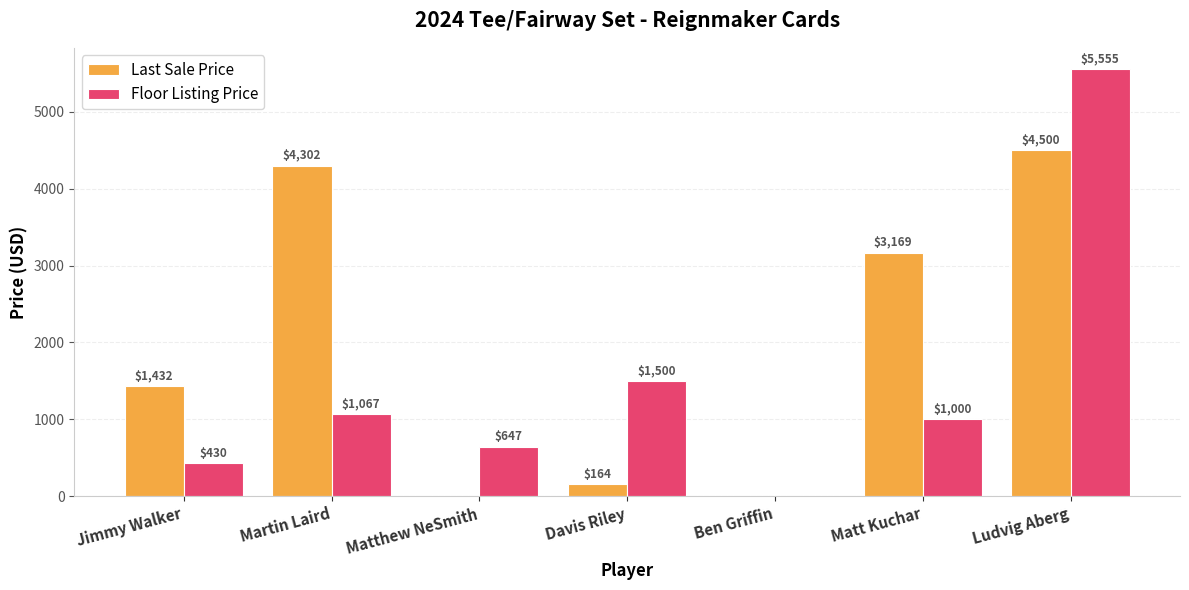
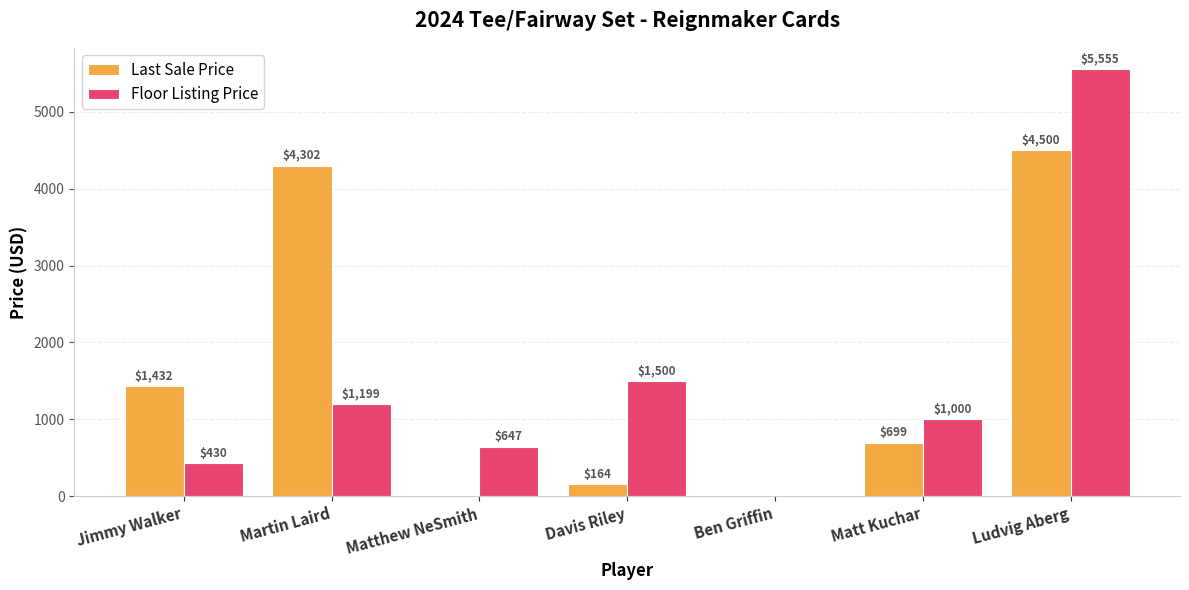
  {
    "Last Sale Price": {
      "Jimmy Walker": "$1,432",
      "Martin Laird": "$4,302",
      "Davis Riley": "$164",
-     "Matt Kuchar": "$3,169",
+     "Matt Kuchar": "$699",
      "Ludvig Aberg": "$4,500"
    },
    "Floor Listing Price": {
      "Jimmy Walker": "$430",
-     "Martin Laird": "$1,067",
+     "Martin Laird": "$1,199",
      "Matthew NeSmith": "$647",
      "Davis Riley": "$1,500",
      "Matt Kuchar": "$1,000",
      "Ludvig Aberg": "$5,555"
    }
  }
